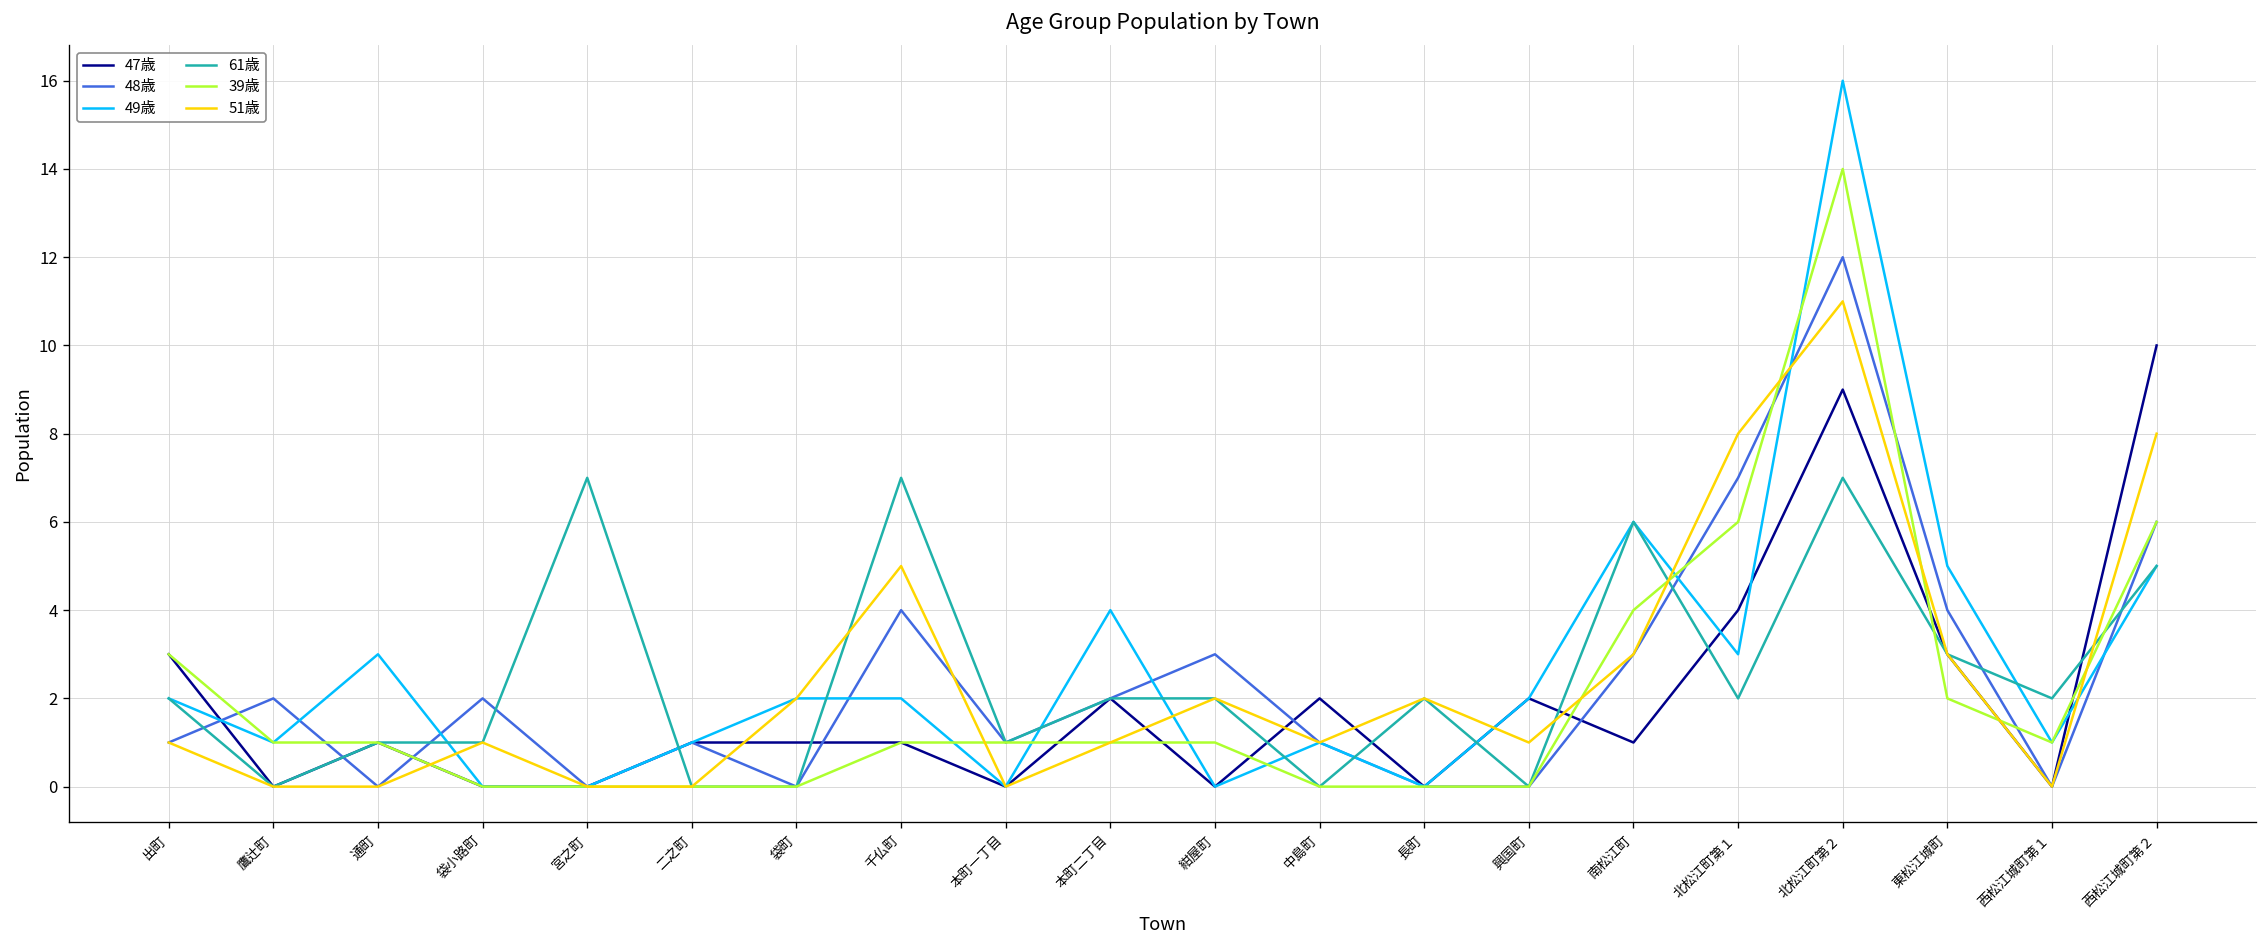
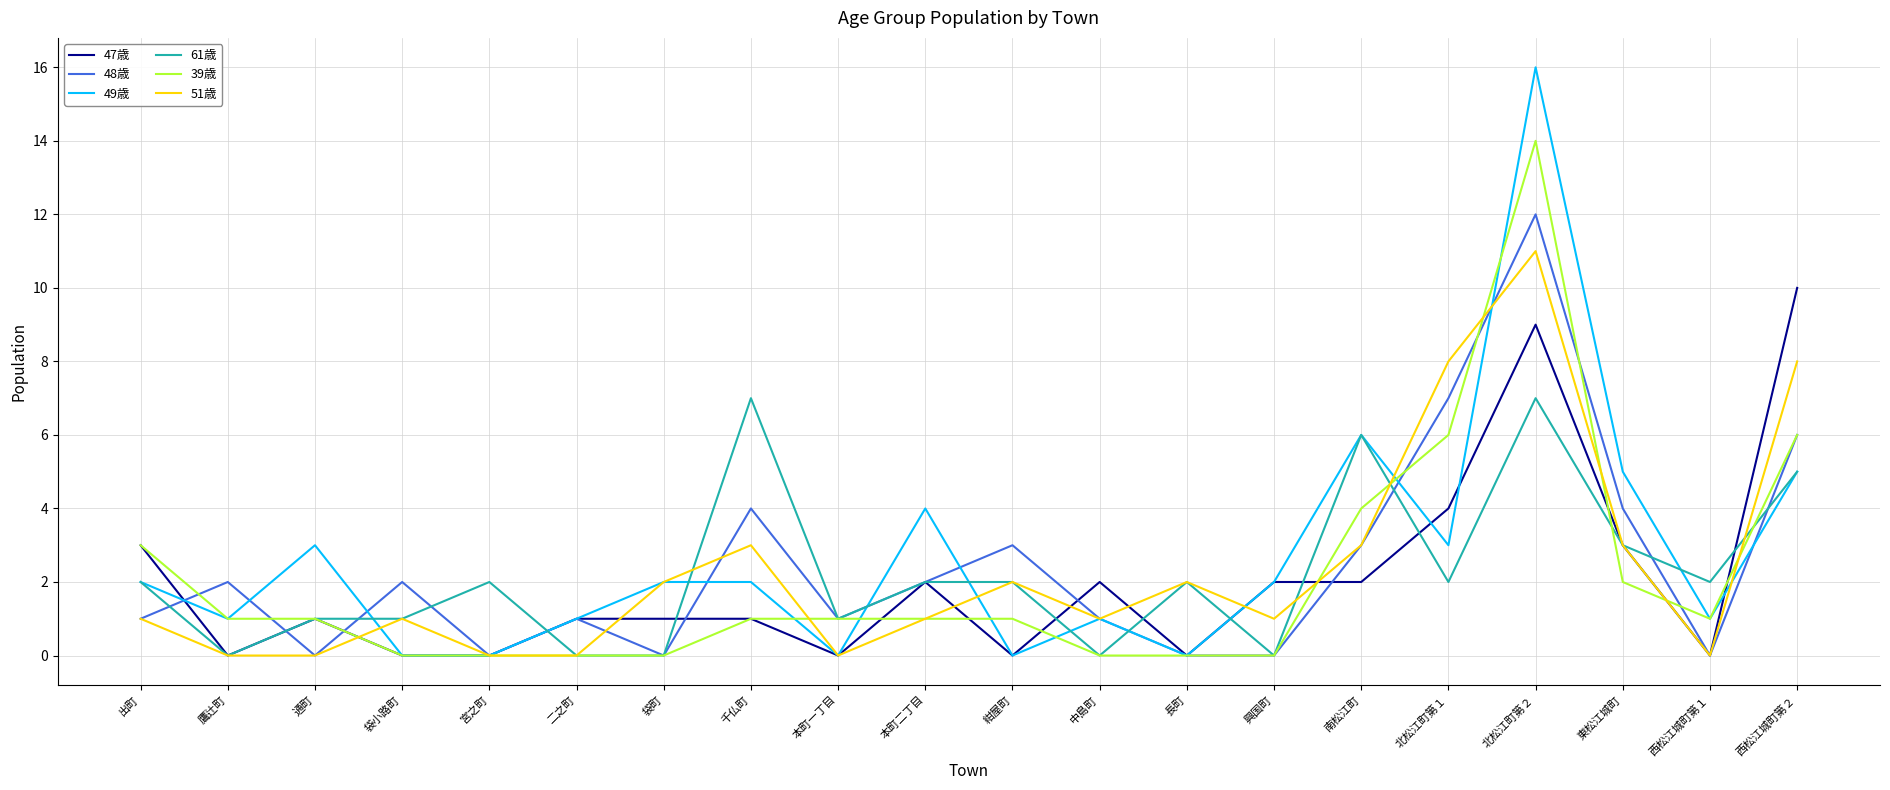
  {
    "47歳": {
      "袋町": 1,
      "中島町": 2,
-     "南松江町": 1,
+     "南松江町": 2,
      "北松江町第１": 4,
      "北松江町第２": 9,
      "西松江城町第２": 10
    },
    "48歳": {
      "鷹辻町": 2,
      "袋小路町": 2,
      "千仏町": 4,
      "紺屋町": 3,
      "北松江町第１": 7,
      "北松江町第２": 12,
      "東松江城町": 4
    },
    "49歳": {
      "通町": 3,
      "千仏町": 2,
      "本町二丁目": 4,
      "北松江町第１": 3,
      "北松江町第２": 16,
      "東松江城町": 5
    },
    "61歳": {
-     "宮之町": 7,
+     "宮之町": 2,
      "千仏町": 7,
      "北松江町第１": 2,
      "北松江町第２": 7,
      "西松江城町第１": 2
    },
    "39歳": {
      "紺屋町": 1,
      "南松江町": 4,
      "北松江町第１": 6,
      "北松江町第２": 14,
      "東松江城町": 2
    },
    "51歳": {
-     "千仏町": 5,
+     "千仏町": 3,
      "興国町": 1,
      "北松江町第１": 8,
      "北松江町第２": 11,
      "西松江城町第２": 8
    }
  }
